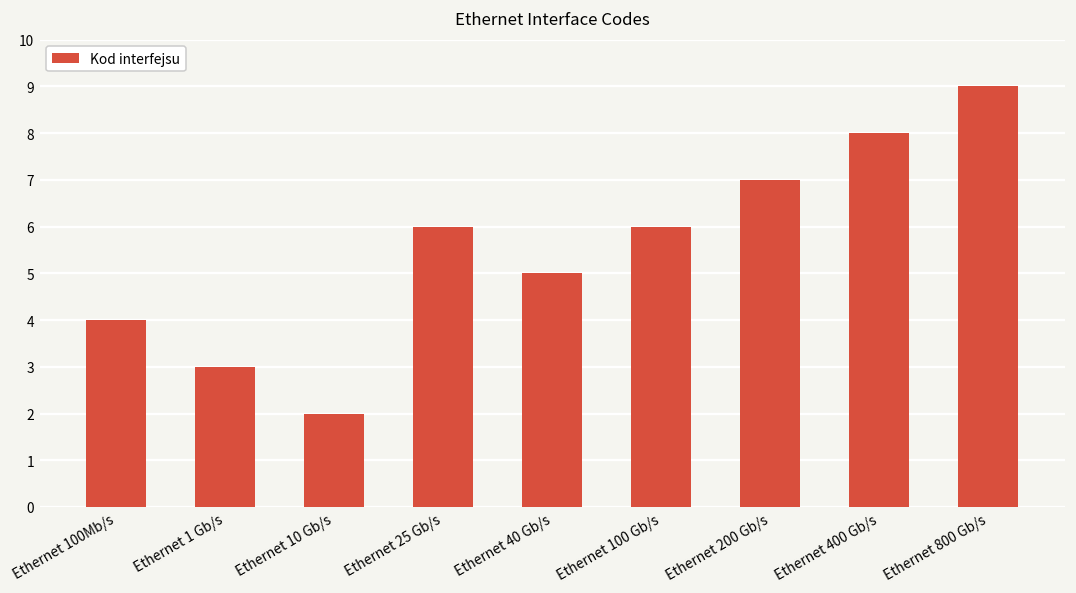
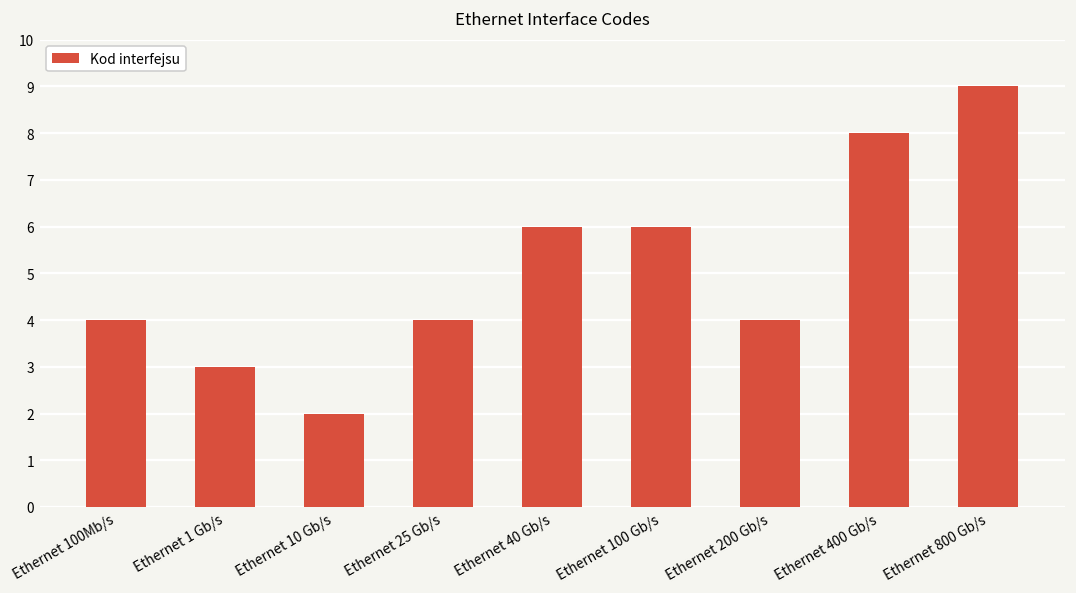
  {
    "Ethernet 100Mb/s": 4,
    "Ethernet 1 Gb/s": 3,
    "Ethernet 10 Gb/s": 2,
-   "Ethernet 25 Gb/s": 6,
-   "Ethernet 40 Gb/s": 5,
+   "Ethernet 25 Gb/s": 4,
+   "Ethernet 40 Gb/s": 6,
    "Ethernet 100 Gb/s": 6,
-   "Ethernet 200 Gb/s": 7,
+   "Ethernet 200 Gb/s": 4,
    "Ethernet 400 Gb/s": 8,
    "Ethernet 800 Gb/s": 9
  }
